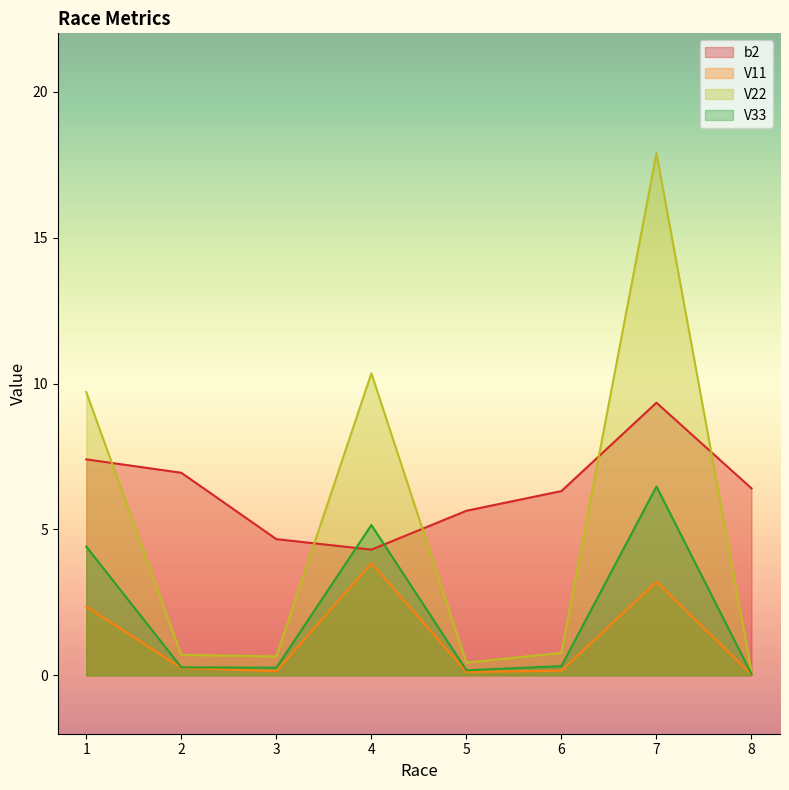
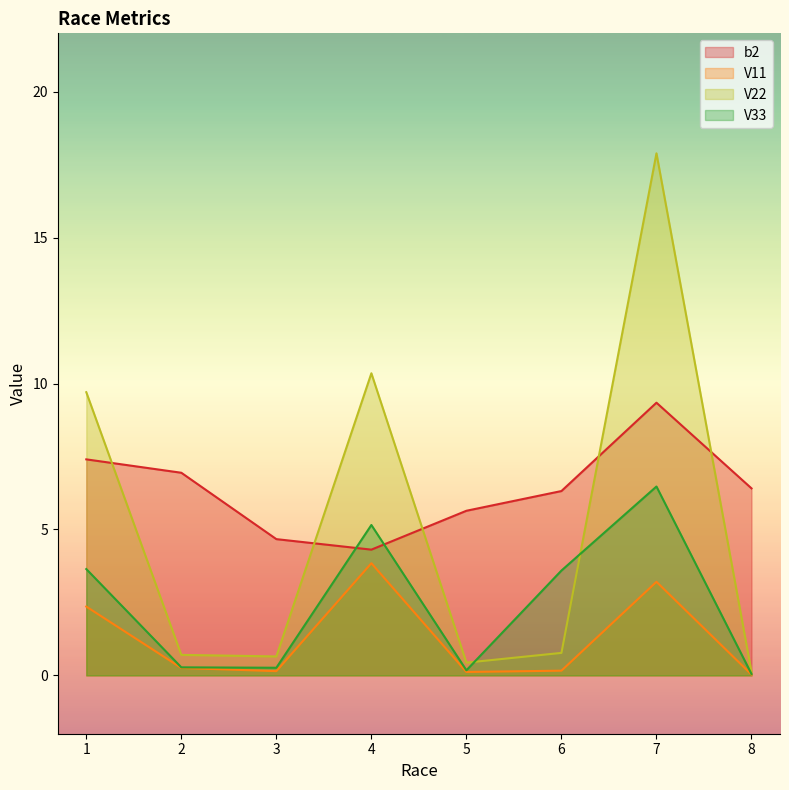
  {
    "V33": {
-     "1": 4.4,
+     "1": 3.6,
      "3": 0.3,
      "4": 5.2,
-     "6": 0.3,
+     "6": 3.6,
      "7": 6.5
    }
  }
